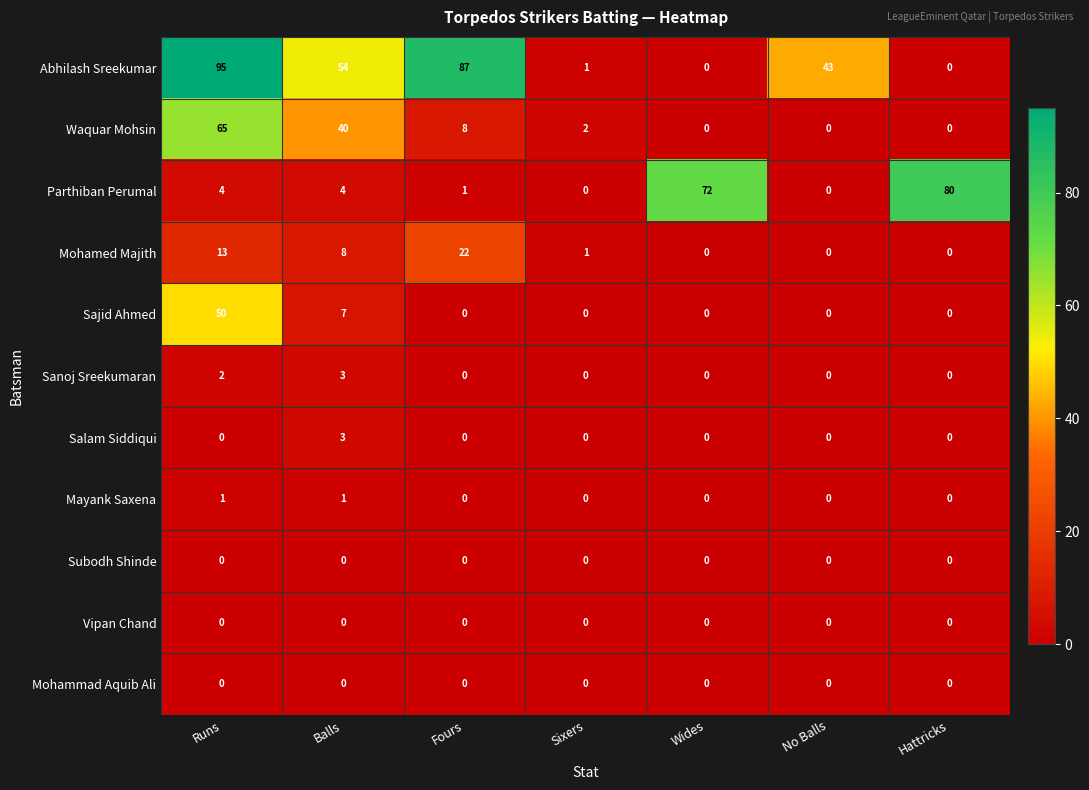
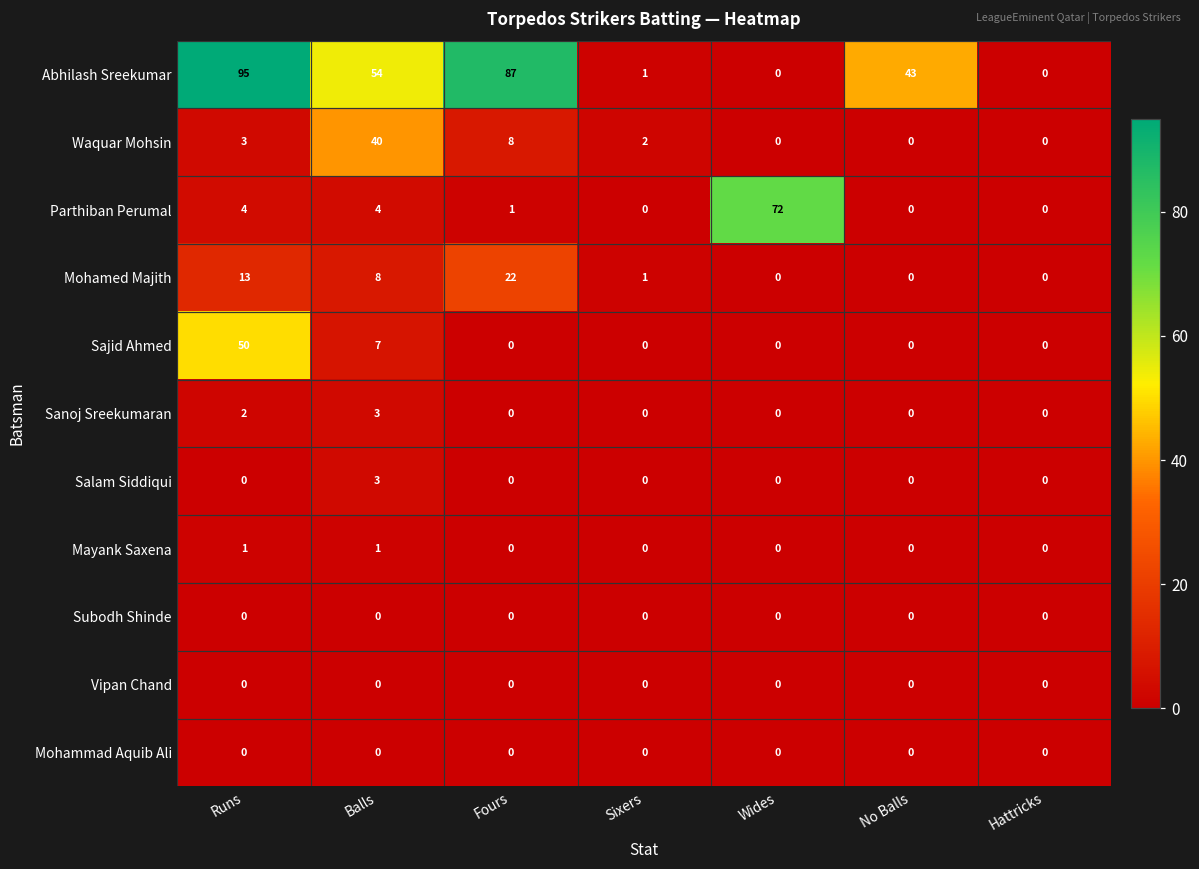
  {
    "Abhilash Sreekumar": {
      "Runs": 95,
      "Balls": 54,
      "Fours": 87,
      "Sixers": 1,
      "Wides": 0,
      "No Balls": 43,
      "Hattricks": 0
    },
    "Waquar Mohsin": {
-     "Runs": 65,
+     "Runs": 3,
      "Balls": 40,
      "Fours": 8,
      "Sixers": 2,
      "Wides": 0,
      "No Balls": 0,
      "Hattricks": 0
    },
    "Parthiban Perumal": {
      "Runs": 4,
      "Balls": 4,
      "Fours": 1,
      "Sixers": 0,
      "Wides": 72,
      "No Balls": 0,
-     "Hattricks": 80
+     "Hattricks": 0
    },
    "Mohamed Majith": {
      "Runs": 13,
      "Balls": 8,
      "Fours": 22,
      "Sixers": 1,
      "Wides": 0,
      "No Balls": 0,
      "Hattricks": 0
    },
    "Sajid Ahmed": {
      "Runs": 50,
      "Balls": 7,
      "Fours": 0,
      "Sixers": 0,
      "Wides": 0,
      "No Balls": 0,
      "Hattricks": 0
    },
    "Sanoj Sreekumaran": {
      "Runs": 2,
      "Balls": 3,
      "Fours": 0,
      "Sixers": 0,
      "Wides": 0,
      "No Balls": 0,
      "Hattricks": 0
    },
    "Salam Siddiqui": {
      "Runs": 0,
      "Balls": 3,
      "Fours": 0,
      "Sixers": 0,
      "Wides": 0,
      "No Balls": 0,
      "Hattricks": 0
    },
    "Mayank Saxena": {
      "Runs": 1,
      "Balls": 1,
      "Fours": 0,
      "Sixers": 0,
      "Wides": 0,
      "No Balls": 0,
      "Hattricks": 0
    },
    "Subodh Shinde": {
      "Runs": 0,
      "Balls": 0,
      "Fours": 0,
      "Sixers": 0,
      "Wides": 0,
      "No Balls": 0,
      "Hattricks": 0
    },
    "Vipan Chand": {
      "Runs": 0,
      "Balls": 0,
      "Fours": 0,
      "Sixers": 0,
      "Wides": 0,
      "No Balls": 0,
      "Hattricks": 0
    },
    "Mohammad Aquib Ali": {
      "Runs": 0,
      "Balls": 0,
      "Fours": 0,
      "Sixers": 0,
      "Wides": 0,
      "No Balls": 0,
      "Hattricks": 0
    }
  }
